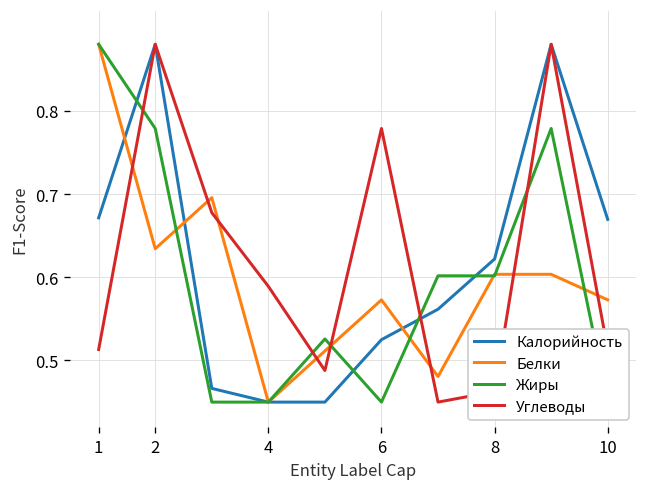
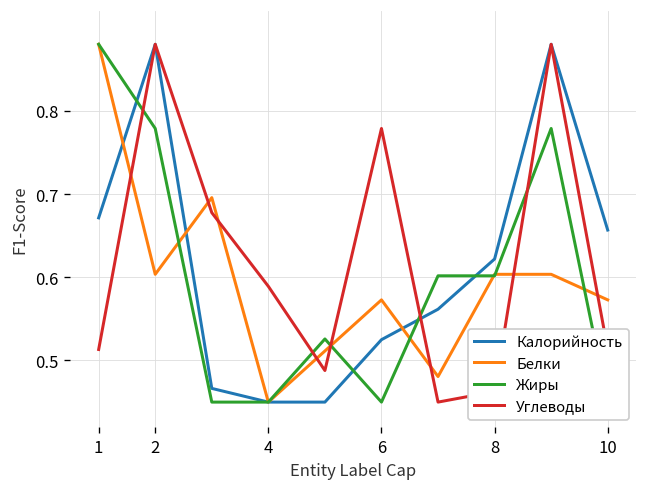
  {
    "Калорийность": {
      "1": 0.67,
      "6": 0.53,
      "8": 0.62,
-     "10": 0.67
+     "10": 0.66
    },
    "Белки": {
-     "2": 0.63,
+     "2": 0.60,
      "6": 0.57,
      "10": 0.57
    },
    "Жиры": {
      "2": 0.78,
      "6": 0.45
    },
    "Углеводы": {
      "1": 0.51,
      "4": 0.59,
      "6": 0.78
    }
  }
